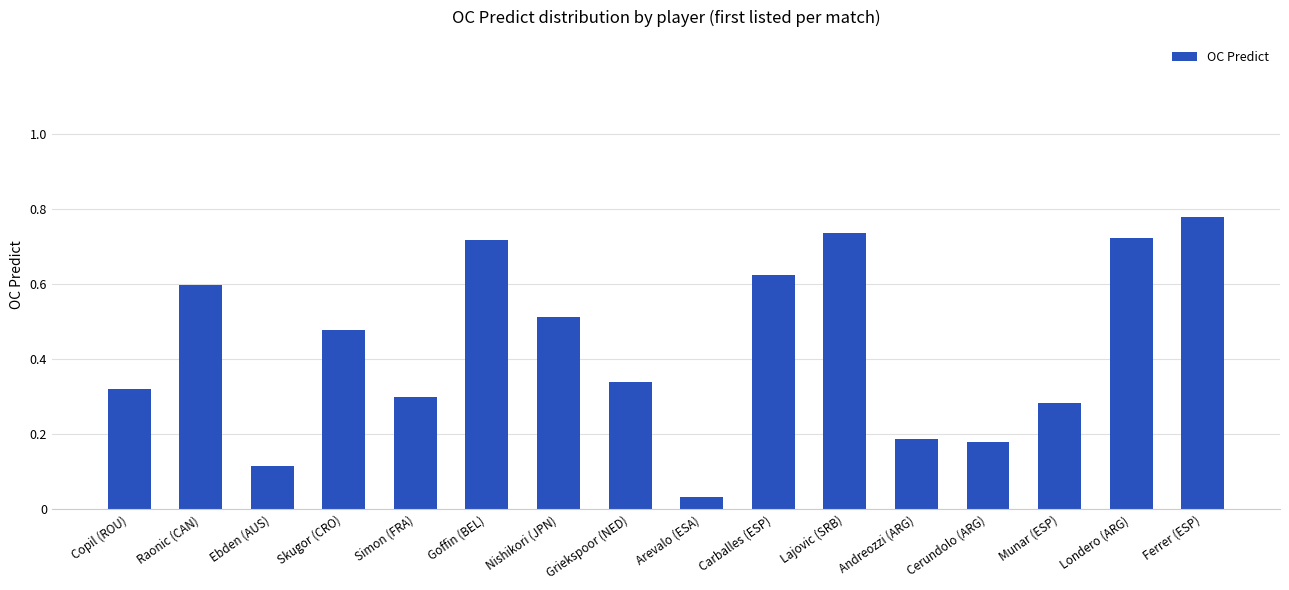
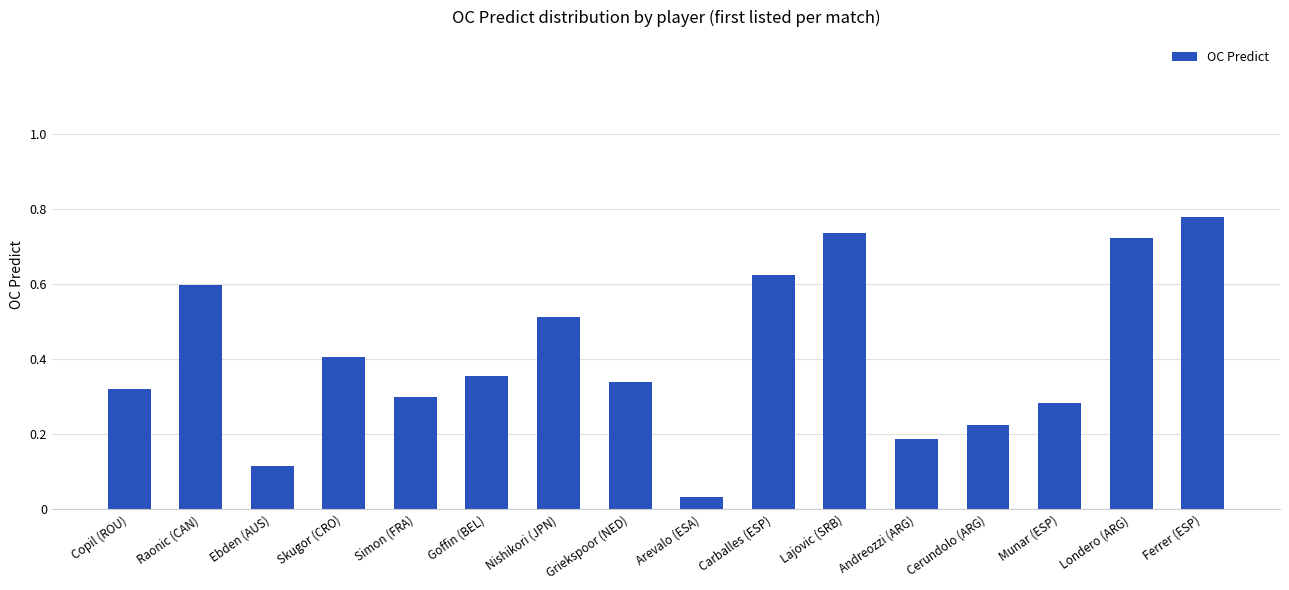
  {
    "Copil (ROU)": 0.32,
    "Raonic (CAN)": 0.60,
    "Ebden (AUS)": 0.11,
-   "Skugor (CRO)": 0.48,
+   "Skugor (CRO)": 0.40,
    "Simon (FRA)": 0.30,
-   "Goffin (BEL)": 0.72,
+   "Goffin (BEL)": 0.36,
    "Nishikori (JPN)": 0.51,
    "Griekspoor (NED)": 0.34,
    "Arevalo (ESA)": 0.03,
    "Carballes (ESP)": 0.63,
    "Lajovic (SRB)": 0.74,
    "Andreozzi (ARG)": 0.19,
-   "Cerundolo (ARG)": 0.18,
+   "Cerundolo (ARG)": 0.23,
    "Munar (ESP)": 0.28,
    "Londero (ARG)": 0.72,
    "Ferrer (ESP)": 0.78
  }
